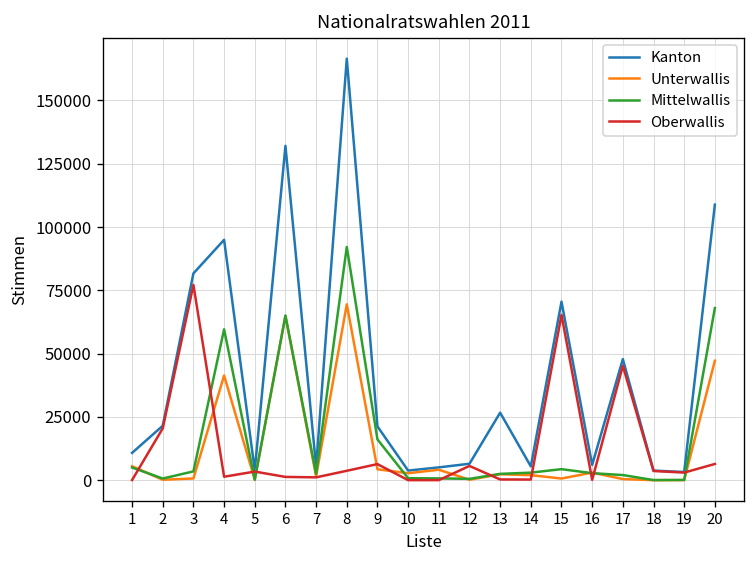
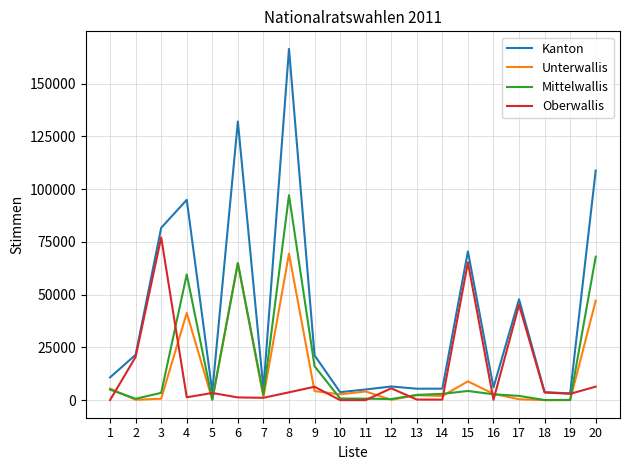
  {
    "Kanton": {
      "1": 11000,
      "3": 82000,
      "4": 95000,
      "6": 132000,
      "7": 5000,
      "8": 166000,
      "9": 21000,
-     "13": 27000,
+     "13": 5000,
      "14": 5000,
      "15": 71000,
      "16": 6000,
      "17": 48000,
      "20": 109000
    },
    "Unterwallis": {
      "3": 1000,
      "4": 41000,
      "8": 69000,
      "9": 4000,
-     "15": 1000,
+     "15": 9000,
      "17": 0,
      "20": 47000
    },
    "Mittelwallis": {
      "3": 4000,
      "4": 60000,
-     "8": 92000,
+     "8": 97000,
      "9": 16000,
      "15": 4000,
      "17": 2000,
      "20": 68000
    },
    "Oberwallis": {
      "1": 0,
      "3": 77000,
      "4": 1000,
      "6": 1000,
      "8": 4000,
      "9": 6000,
      "13": 0,
      "14": 0,
      "15": 65000,
      "16": 0,
      "17": 45000,
      "20": 6000
    }
  }
